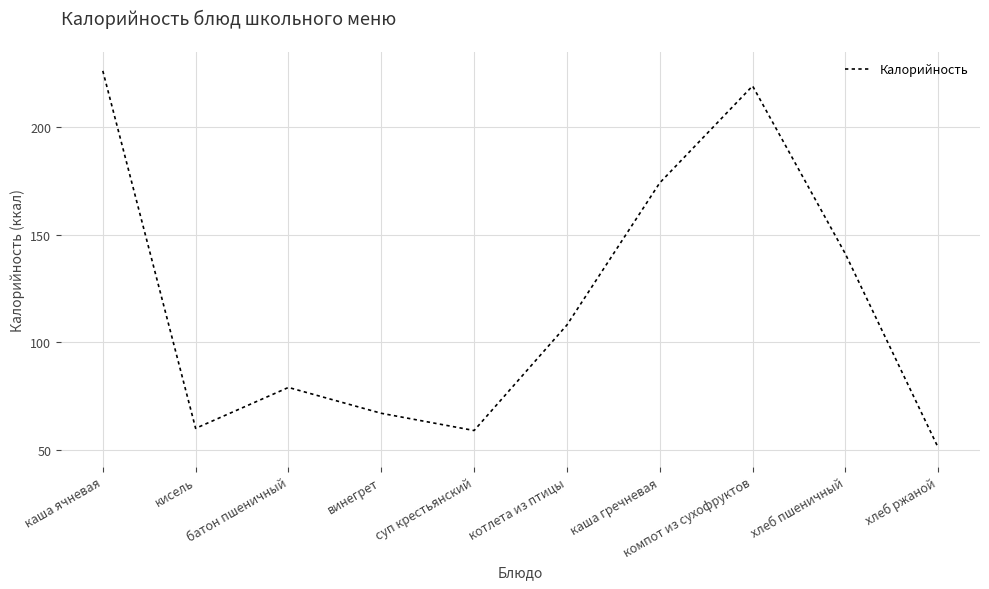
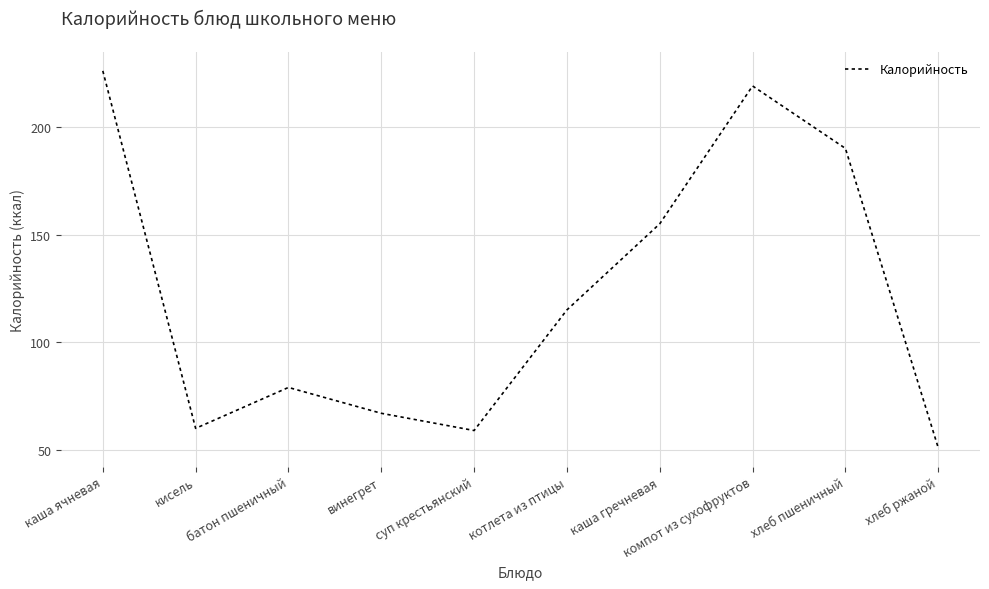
  {
    "каша ячневая": 226,
    "кисель": 60,
    "батон пшеничный": 79,
    "винегрет": 67,
    "суп крестьянский": 59,
-   "котлета из птицы": 108,
-   "каша гречневая": 174,
+   "котлета из птицы": 115,
+   "каша гречневая": 155,
    "компот из сухофруктов": 219,
-   "хлеб пшеничный": 141,
+   "хлеб пшеничный": 190,
    "хлеб ржаной": 51
  }
